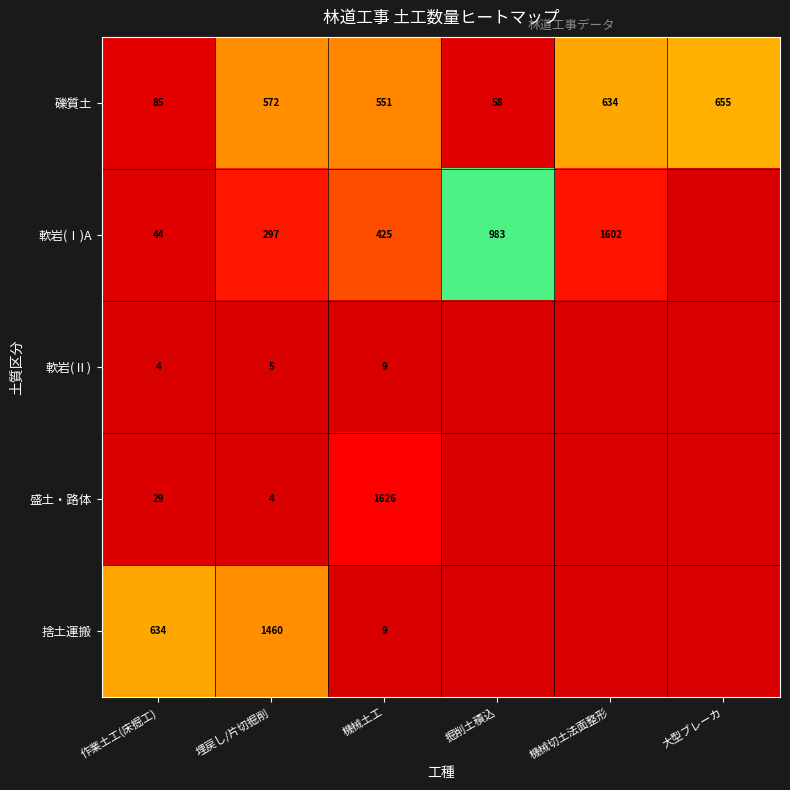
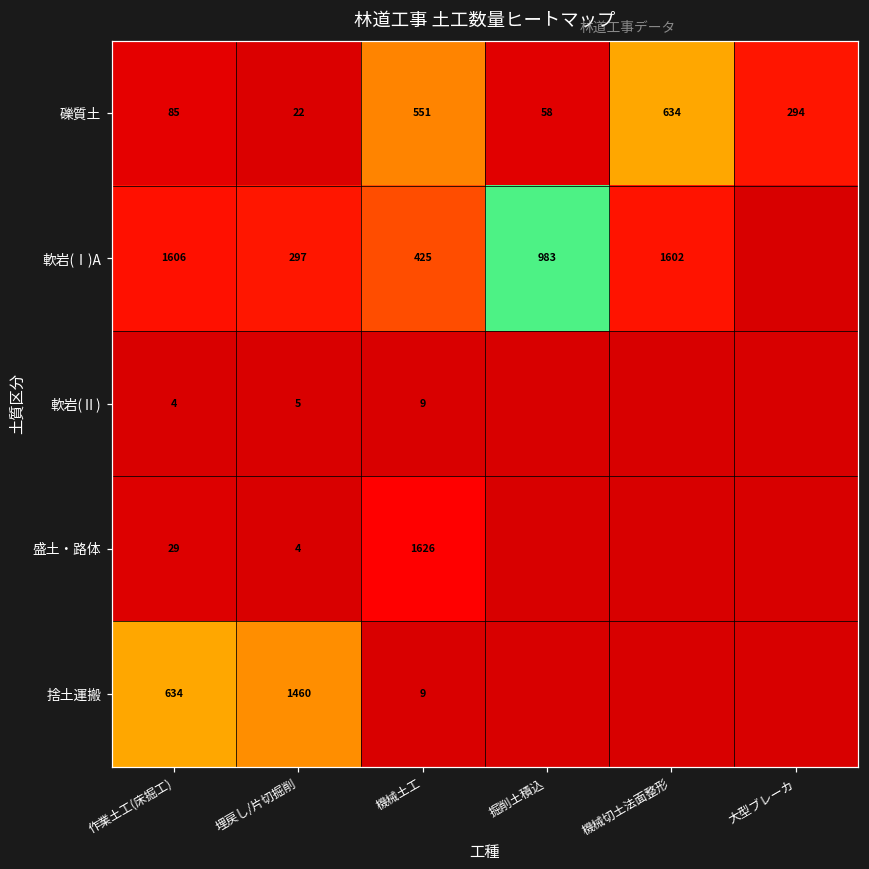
  {
    "礫質土": {
      "作業土工(床掘工)": 85,
-     "埋戻し/片切掘削": 572,
+     "埋戻し/片切掘削": 22,
      "機械土工": 551,
      "掘削土積込": 58,
      "機械切土法面整形": 634,
-     "大型ブレーカ": 655
+     "大型ブレーカ": 294
    },
    "軟岩(Ⅰ)A": {
-     "作業土工(床掘工)": 44,
+     "作業土工(床掘工)": 1606,
      "埋戻し/片切掘削": 297,
      "機械土工": 425,
      "掘削土積込": 983,
      "機械切土法面整形": 1602
    },
    "軟岩(Ⅱ)": {
      "作業土工(床掘工)": 4,
      "埋戻し/片切掘削": 5,
      "機械土工": 9
    },
    "盛土・路体": {
      "作業土工(床掘工)": 29,
      "埋戻し/片切掘削": 4,
      "機械土工": 1626
    },
    "捨土運搬": {
      "作業土工(床掘工)": 634,
      "埋戻し/片切掘削": 1460,
      "機械土工": 9
    }
  }
